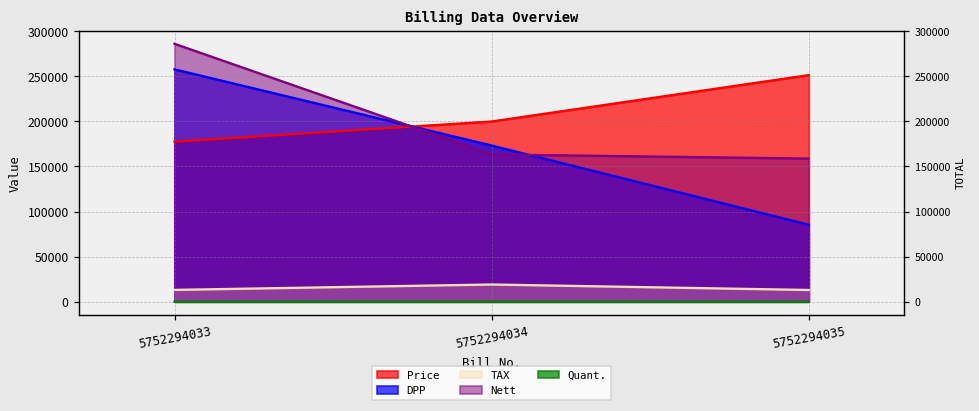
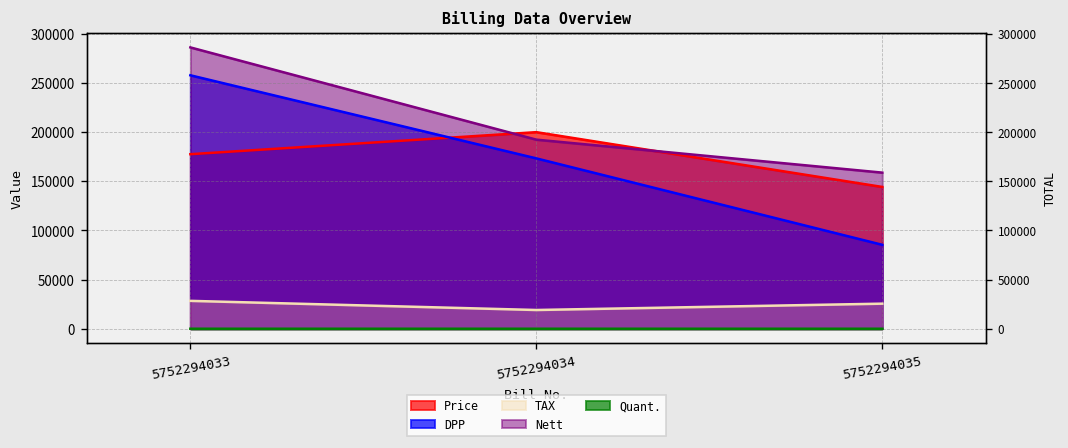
  {
    "Price": {
      "5752294033": 180000,
      "5752294034": 200000,
-     "5752294035": 250000
+     "5752294035": 140000
    },
    "DPP": {
      "5752294033": 260000,
      "5752294034": 170000,
      "5752294035": 90000
    },
    "TAX": {
-     "5752294033": 10000,
+     "5752294033": 30000,
      "5752294034": 20000,
-     "5752294035": 10000
+     "5752294035": 30000
    },
    "Nett": {
      "5752294033": 290000,
-     "5752294034": 160000,
+     "5752294034": 190000,
      "5752294035": 160000
    },
    "Quant.": {
      "5752294033": 0,
      "5752294034": 0,
      "5752294035": 0
    }
  }
